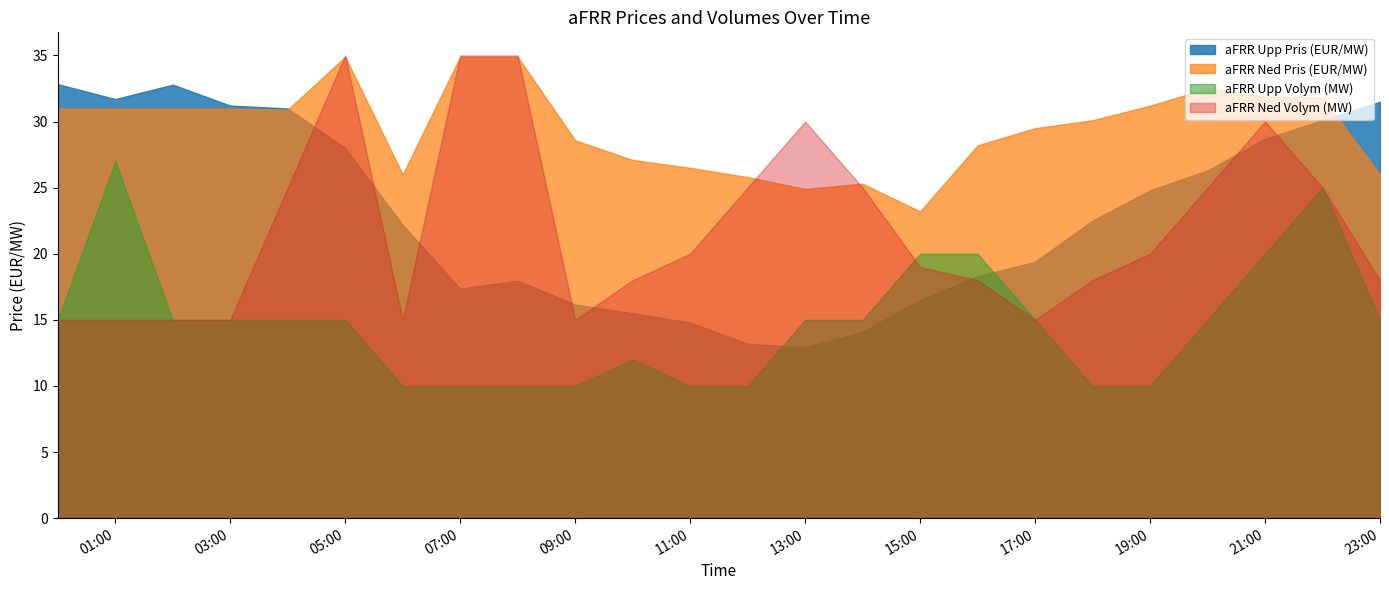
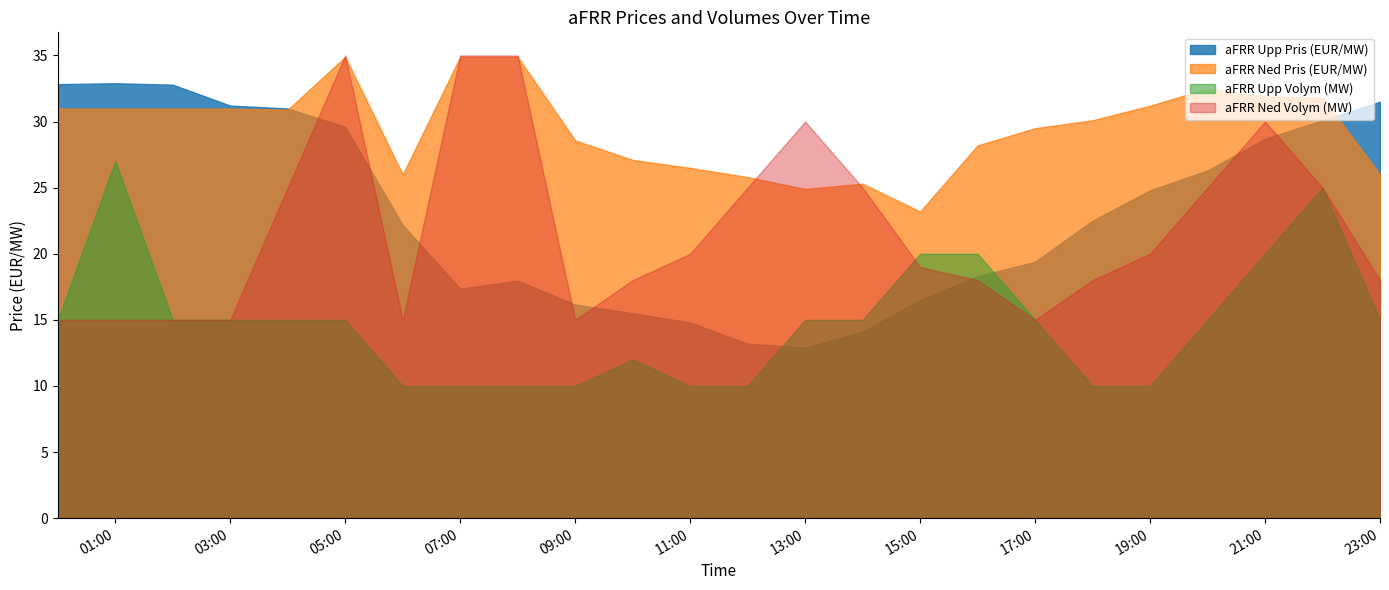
  {
    "aFRR Upp Pris (EUR/MW)": {
-     "01:00": 31.7,
+     "01:00": 32.9,
      "03:00": 31.2,
-     "05:00": 28.0,
+     "05:00": 29.6,
      "07:00": 17.4,
      "09:00": 16.2,
      "11:00": 14.8,
      "13:00": 12.9,
      "15:00": 16.5,
      "17:00": 19.4,
      "19:00": 24.8,
      "21:00": 28.7,
      "23:00": 31.5
    },
    "aFRR Ned Pris (EUR/MW)": {
      "01:00": 31.0,
      "03:00": 31.0,
      "09:00": 28.6,
      "11:00": 26.5,
      "13:00": 24.9,
      "15:00": 23.2,
      "17:00": 29.5,
      "19:00": 31.2,
      "23:00": 26.0
    },
    "aFRR Upp Volym (MW)": {
      "01:00": 27.0,
      "05:00": 15.0,
      "07:00": 10.0,
      "09:00": 10.0,
      "11:00": 10.0,
      "13:00": 15.0,
      "15:00": 20.0,
      "19:00": 10.0,
      "21:00": 20.0,
      "23:00": 15.0
    },
    "aFRR Ned Volym (MW)": {
      "01:00": 15.0,
      "09:00": 15.0,
      "11:00": 20.0,
      "13:00": 30.0,
      "15:00": 19.0,
      "19:00": 20.0,
      "21:00": 30.0,
      "23:00": 18.0
    }
  }
